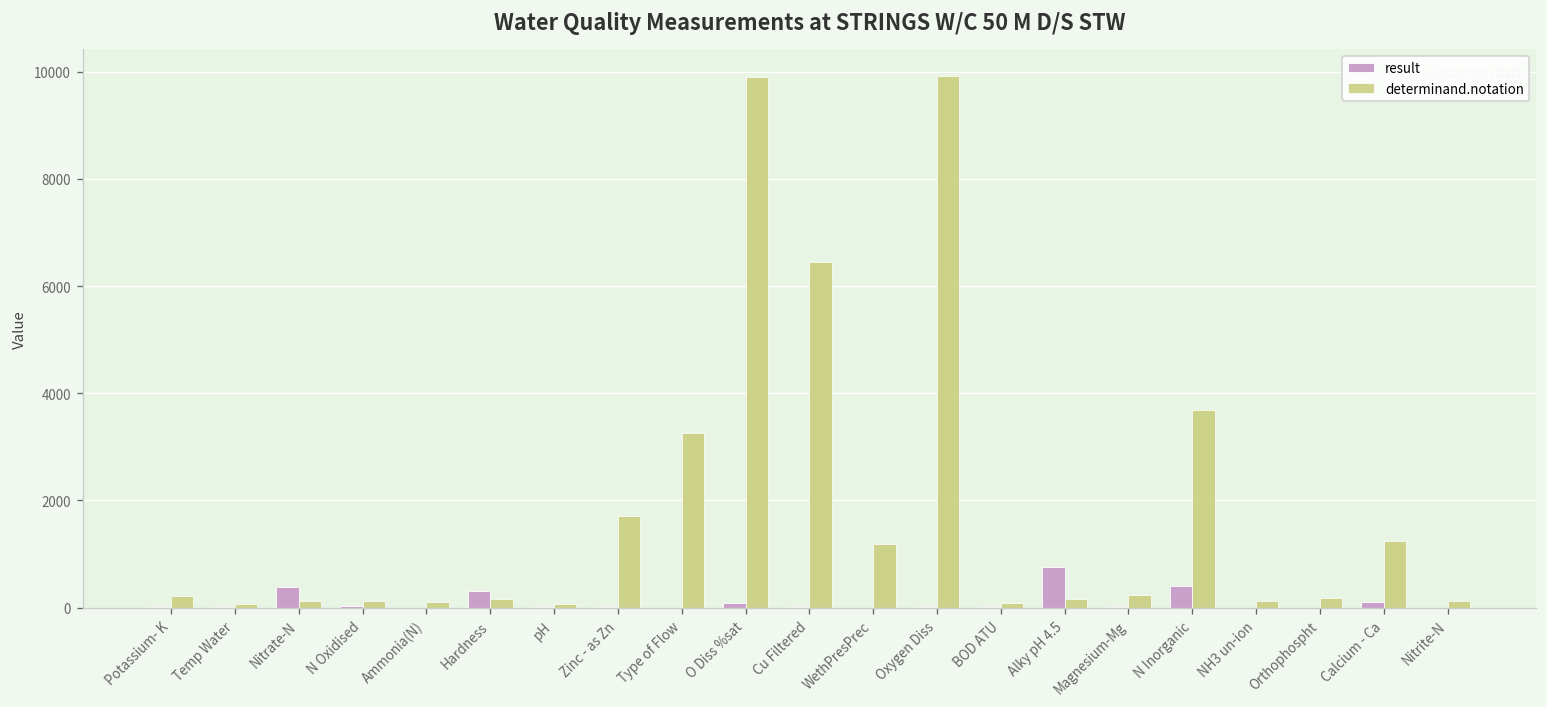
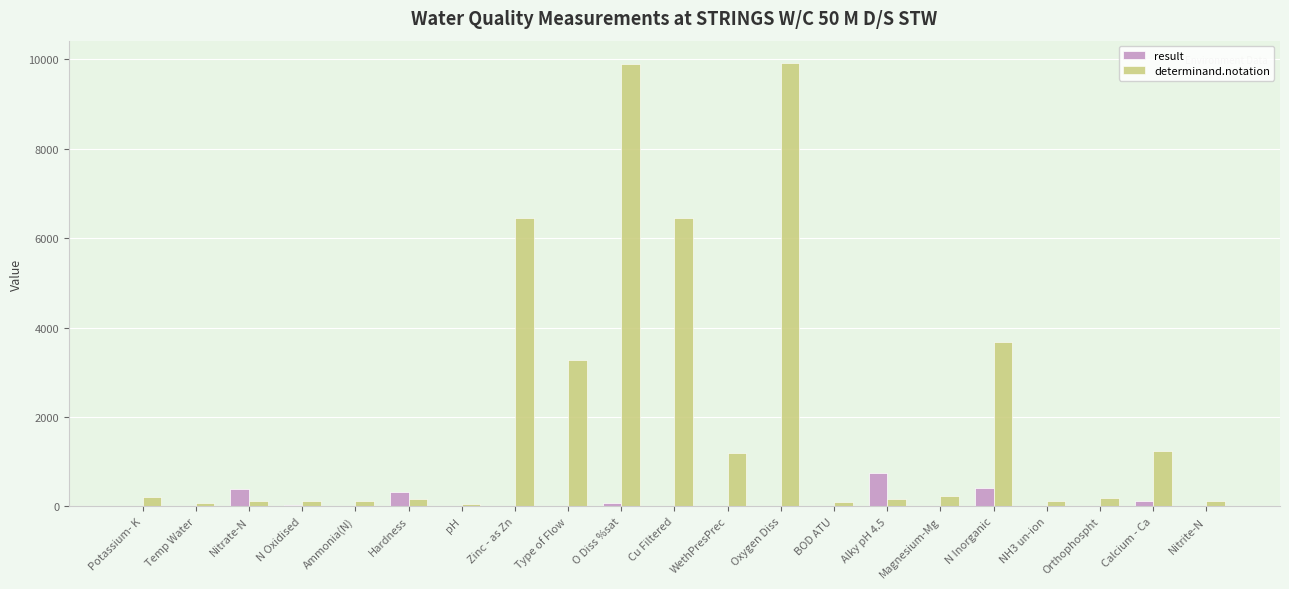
  {
    "result": {
      "Nitrate-N": 400,
      "Hardness": 300,
      "O Diss %sat": 100,
      "Alky pH 4.5": 800,
      "N Inorganic": 400,
      "Calcium - Ca": 100
    },
    "determinand.notation": {
      "Potassium- K": 200,
      "Temp Water": 100,
      "Nitrate-N": 100,
      "N Oxidised": 100,
      "Ammonia(N)": 100,
      "Hardness": 200,
      "pH": 100,
-     "Zinc - as Zn": 1700,
+     "Zinc - as Zn": 6500,
      "Type of Flow": 3300,
      "O Diss %sat": 9900,
      "Cu Filtered": 6500,
      "WethPresPrec": 1200,
      "Oxygen Diss": 9900,
      "BOD ATU": 100,
      "Alky pH 4.5": 200,
      "Magnesium-Mg": 200,
      "N Inorganic": 3700,
      "NH3 un-ion": 100,
      "Orthophospht": 200,
      "Calcium - Ca": 1200,
      "Nitrite-N": 100
    }
  }
